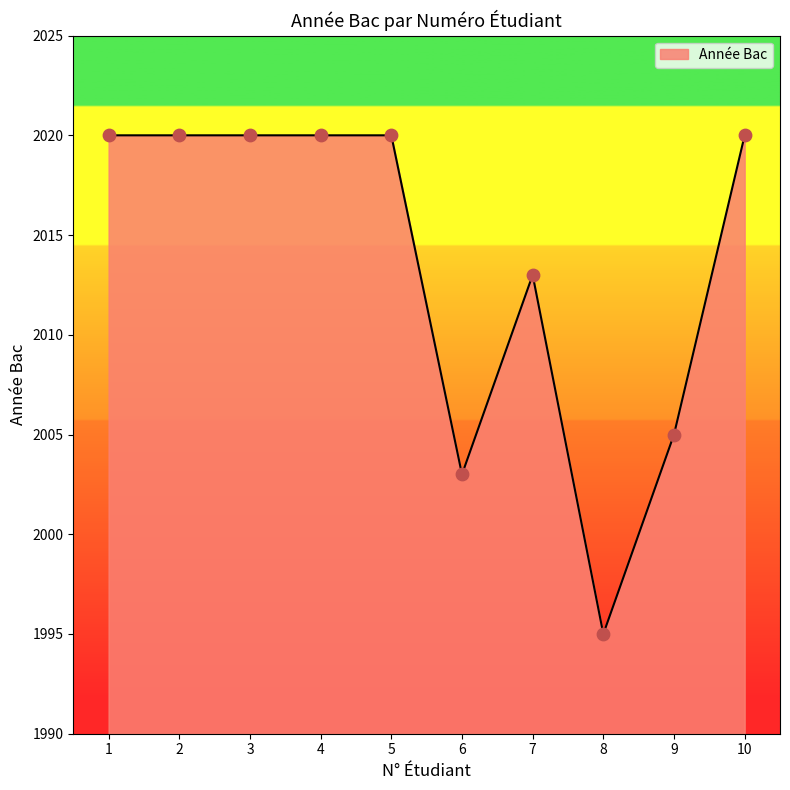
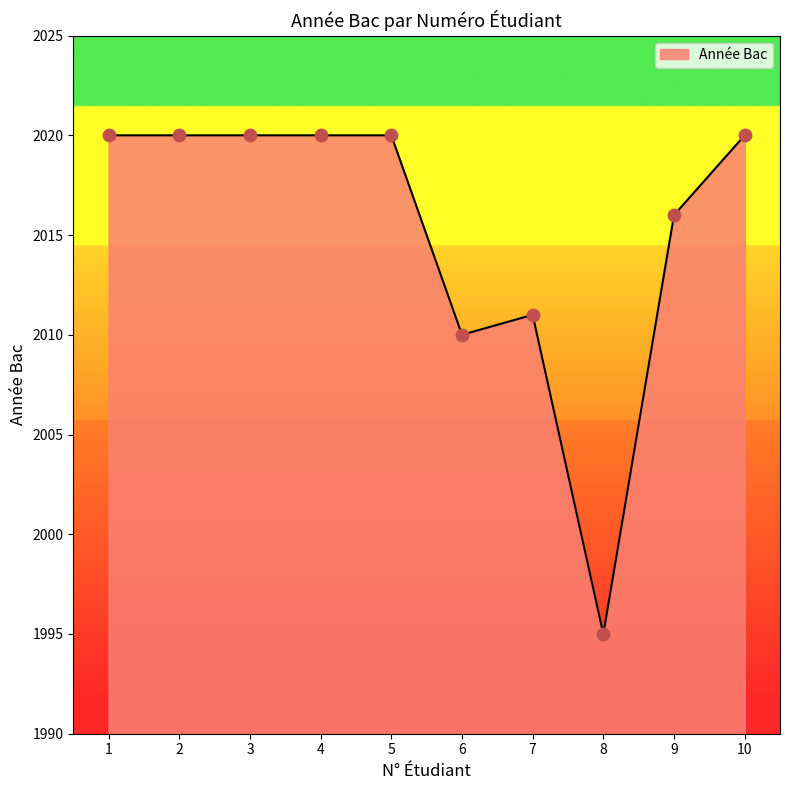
  {
    "1": 2020,
    "2": 2020,
    "3": 2020,
    "4": 2020,
    "5": 2020,
-   "6": 2003,
-   "7": 2013,
+   "6": 2010,
+   "7": 2011,
    "8": 1995,
-   "9": 2005,
+   "9": 2016,
    "10": 2020
  }
